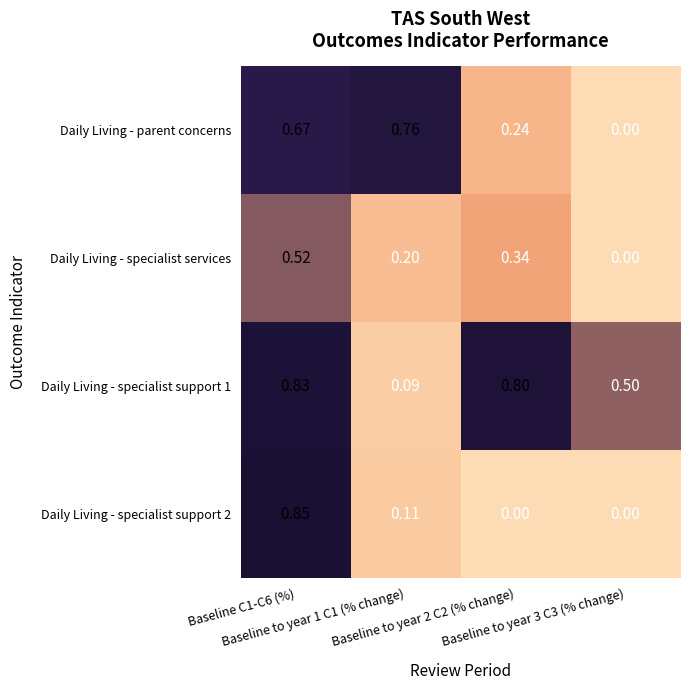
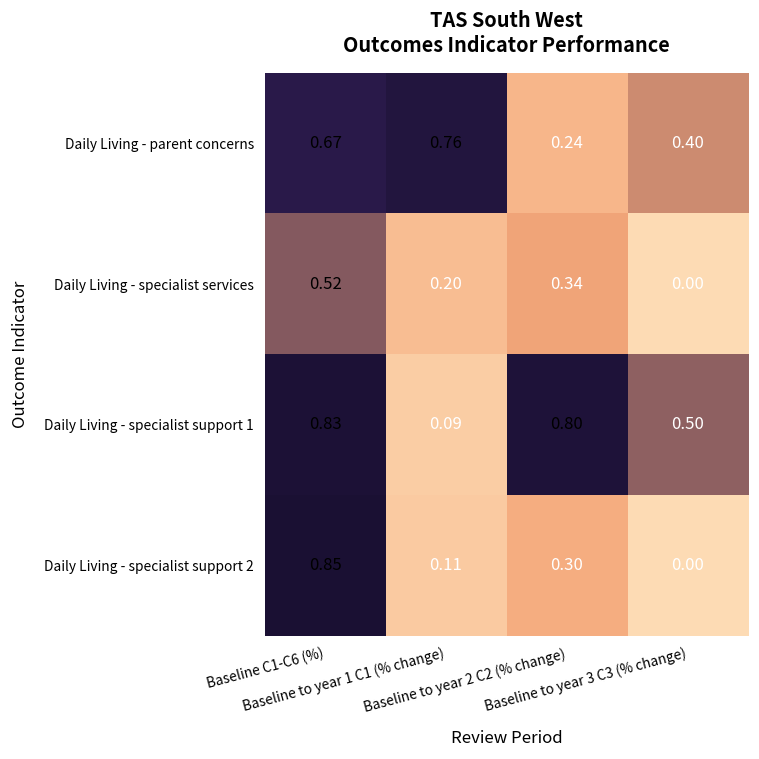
  {
    "Daily Living - parent concerns": {
      "Baseline C1-C6 (%)": 0.67,
      "Baseline to year 1 C1 (% change)": 0.76,
      "Baseline to year 2 C2 (% change)": 0.24,
-     "Baseline to year 3 C3 (% change)": 0.00
+     "Baseline to year 3 C3 (% change)": 0.40
    },
    "Daily Living - specialist services": {
      "Baseline C1-C6 (%)": 0.52,
      "Baseline to year 1 C1 (% change)": 0.20,
      "Baseline to year 2 C2 (% change)": 0.34,
      "Baseline to year 3 C3 (% change)": 0.00
    },
    "Daily Living - specialist support 1": {
      "Baseline C1-C6 (%)": 0.83,
      "Baseline to year 1 C1 (% change)": 0.09,
      "Baseline to year 2 C2 (% change)": 0.80,
      "Baseline to year 3 C3 (% change)": 0.50
    },
    "Daily Living - specialist support 2": {
      "Baseline C1-C6 (%)": 0.85,
      "Baseline to year 1 C1 (% change)": 0.11,
-     "Baseline to year 2 C2 (% change)": 0.00,
+     "Baseline to year 2 C2 (% change)": 0.30,
      "Baseline to year 3 C3 (% change)": 0.00
    }
  }
